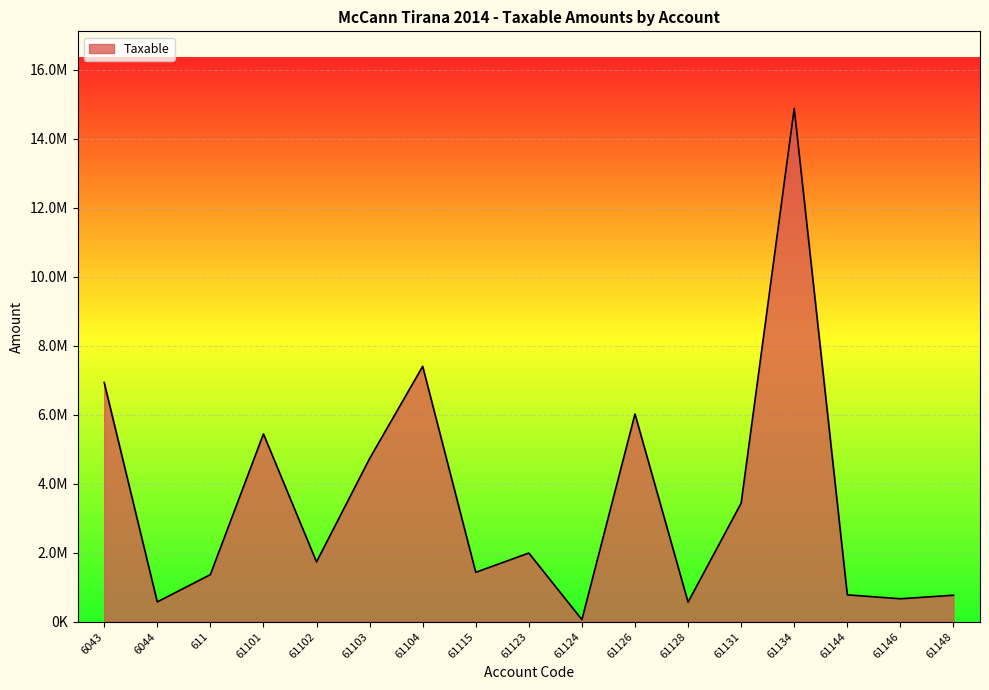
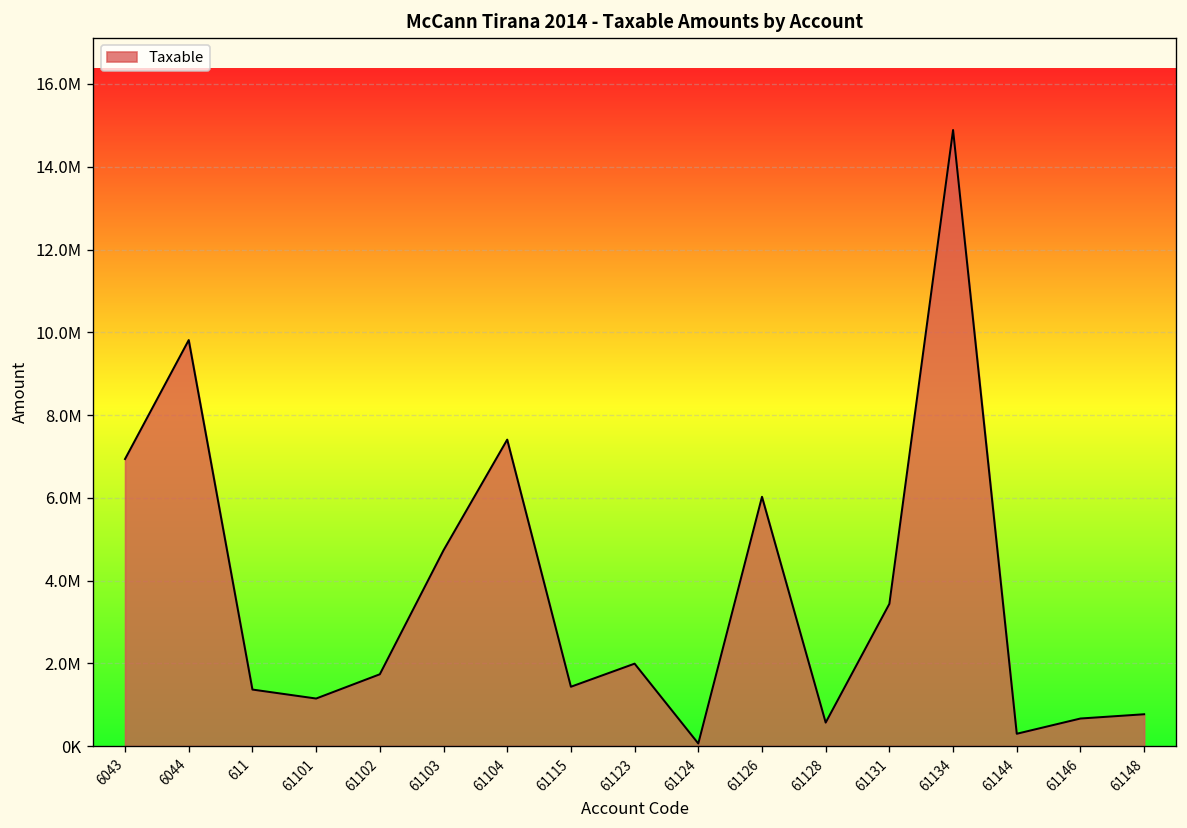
  {
    "6043": 6900000,
-   "6044": 600000,
+   "6044": 9800000,
    "611": 1400000,
-   "61101": 5400000,
+   "61101": 1100000,
    "61102": 1700000,
    "61103": 4700000,
    "61104": 7400000,
    "61115": 1400000,
    "61123": 2000000,
    "61124": 100000,
    "61126": 6000000,
    "61128": 600000,
    "61131": 3400000,
    "61134": 14900000,
-   "61144": 800000,
+   "61144": 300000,
    "61146": 700000,
    "61148": 800000
  }
